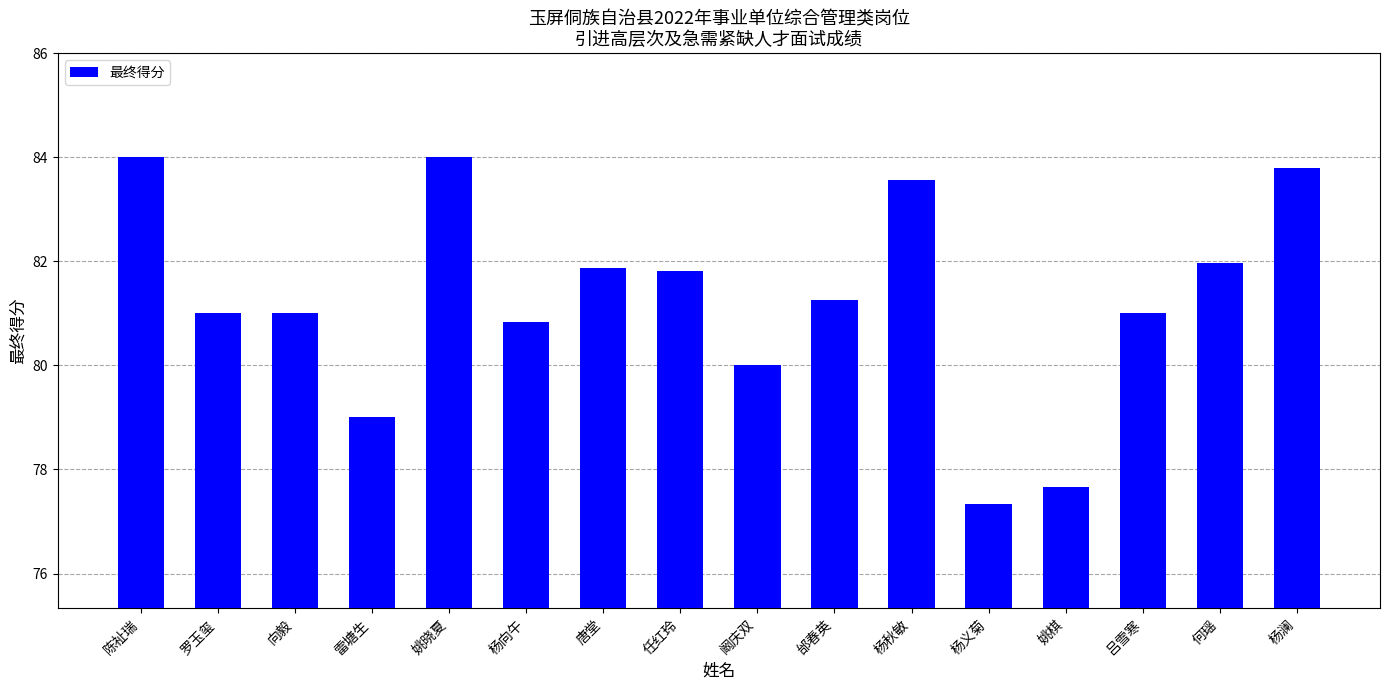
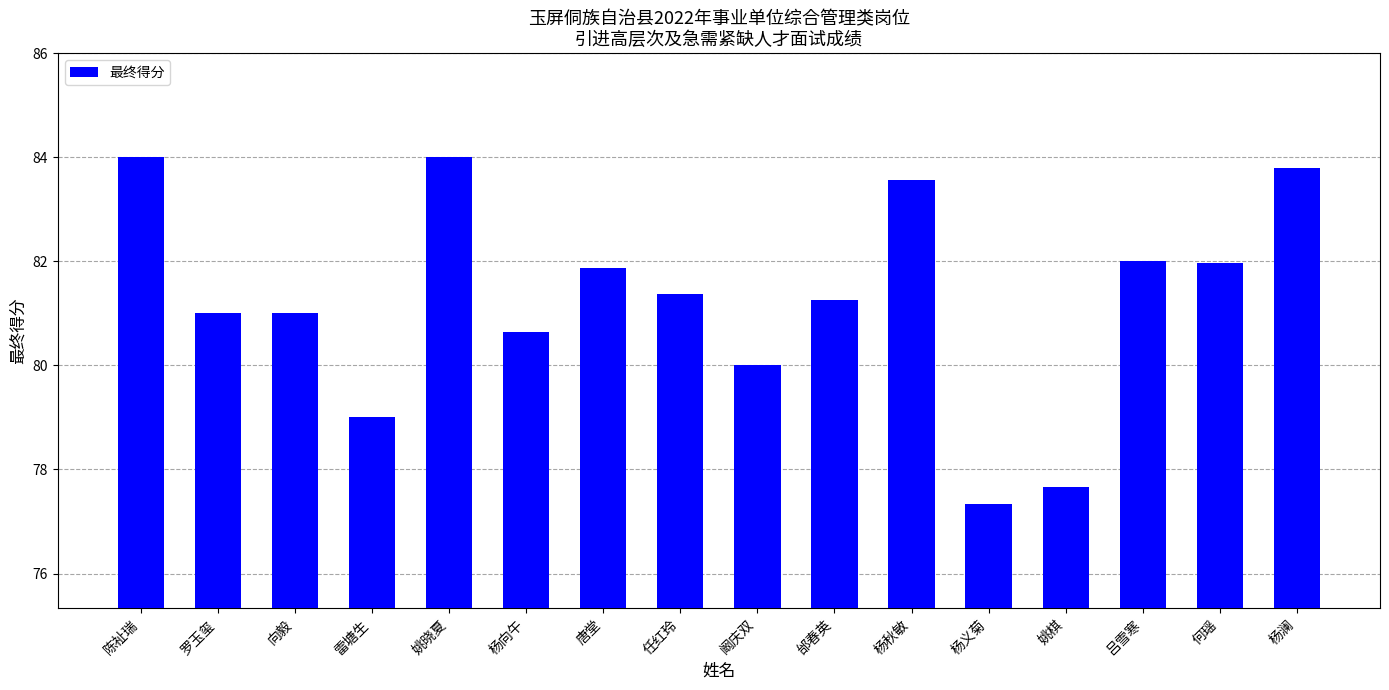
  {
    "陈祉瑞": 84.0,
    "罗玉玺": 81.0,
    "向毅": 81.0,
    "雷塘生": 79.0,
    "姚晓夏": 84.0,
-   "杨向午": 80.8,
+   "杨向午": 80.6,
    "唐堂": 81.9,
-   "任红玲": 81.8,
+   "任红玲": 81.4,
    "阚庆双": 80.0,
    "邰春英": 81.3,
    "杨秋敏": 83.6,
    "杨义菊": 77.3,
    "姚棋": 77.7,
-   "吕雪寒": 81,
+   "吕雪寒": 82,
    "何瑶": 82.0,
    "杨澜": 83.8
  }
